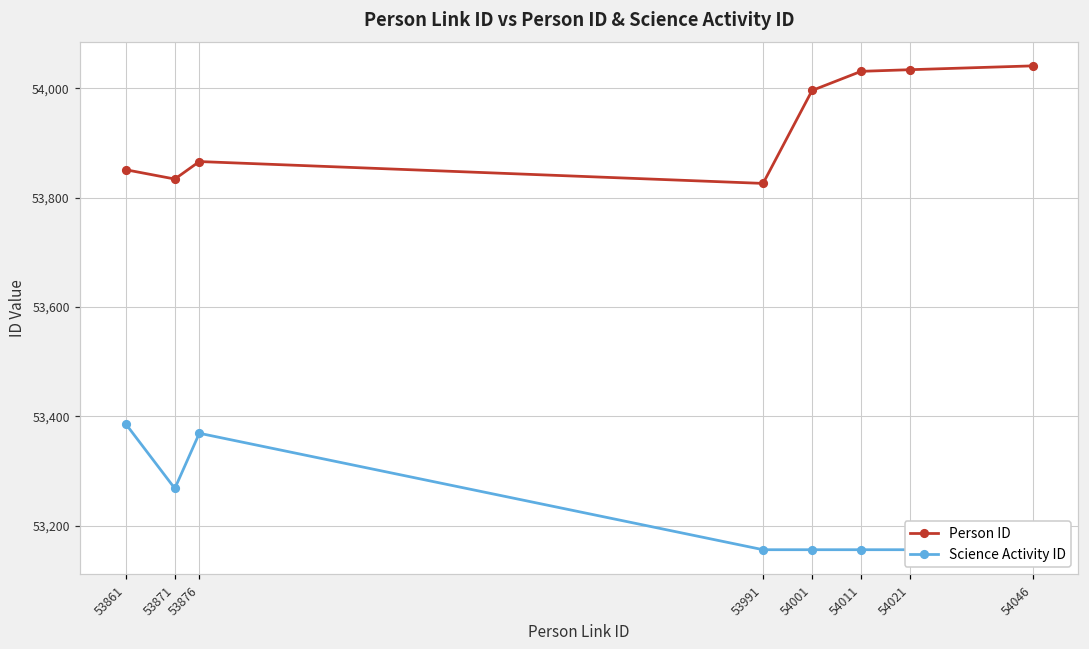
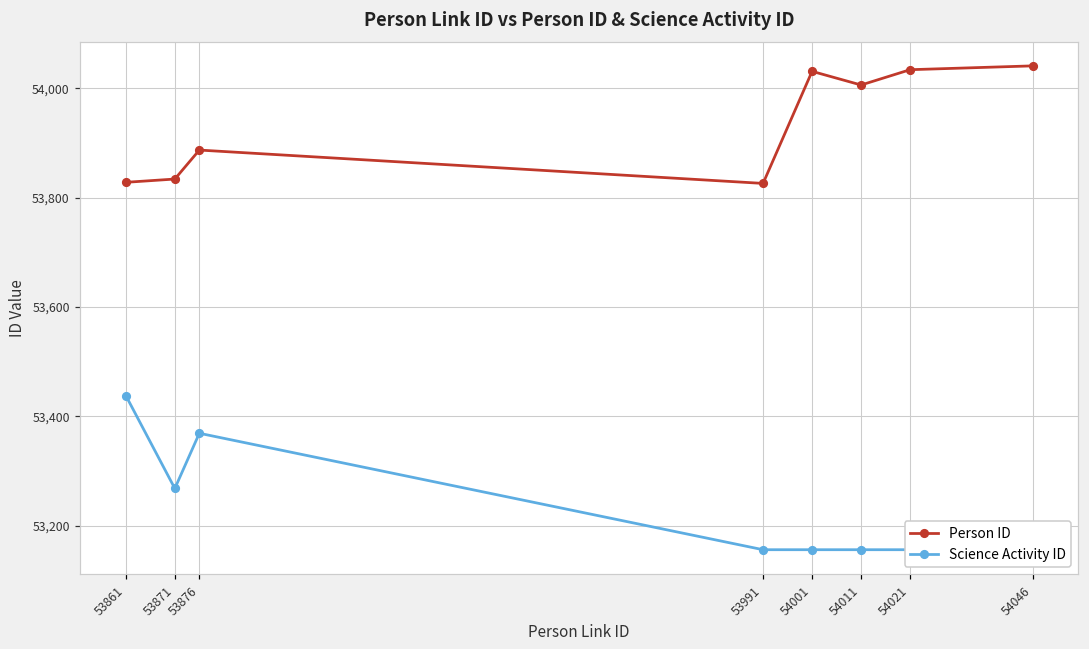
  {
    "Person ID": {
-     "53861": "53,850",
+     "53861": "53,830",
      "53871": "53,830",
-     "53876": "53,870",
+     "53876": "53,890",
      "53991": "53,830",
-     "54001": "54,000",
-     "54011": "54,030",
+     "54001": "54,030",
+     "54011": "54,010",
      "54021": "54,030",
      "54046": "54,040"
    },
    "Science Activity ID": {
-     "53861": "53,390",
+     "53861": "53,440",
      "53871": "53,270",
      "53876": "53,370",
      "53991": "53,160",
      "54001": "53,160",
      "54011": "53,160"
    }
  }
